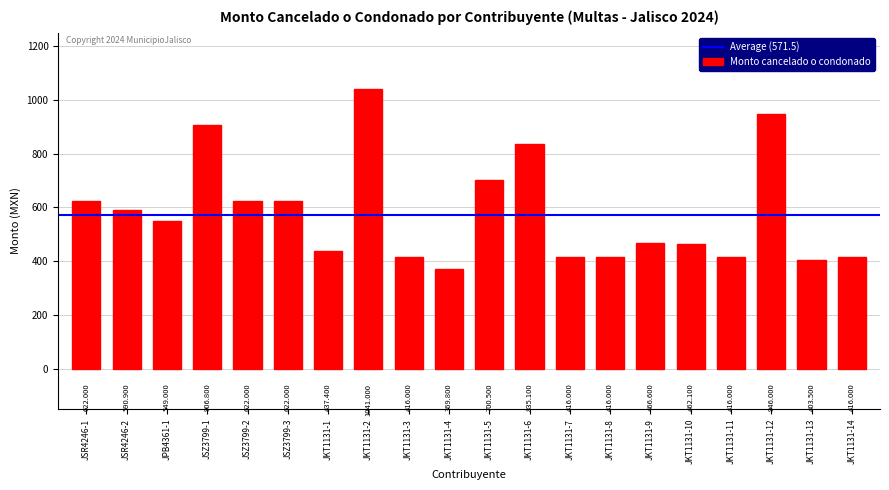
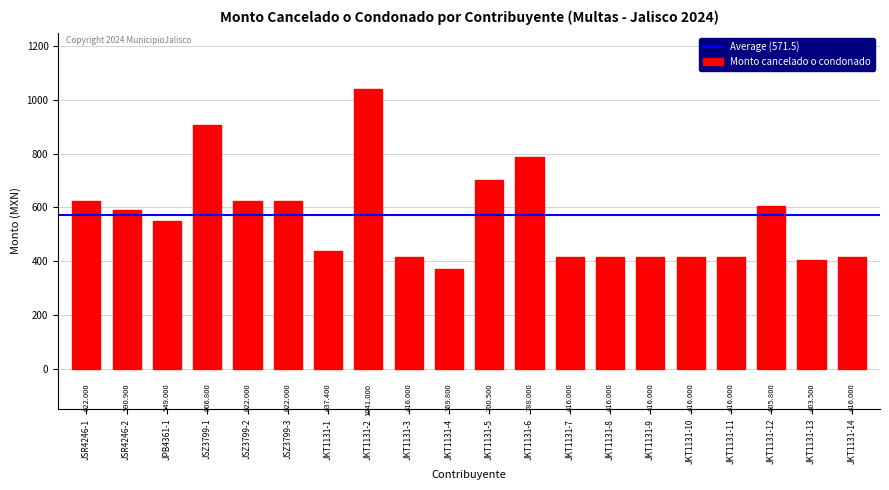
  {
-   "JKT1131-6": 835.100,
-   "JKT1131-9": 466.600,
-   "JKT1131-10": 462.100,
-   "JKT1131-12": 946.000
+   "JKT1131-6": 788.000,
+   "JKT1131-9": 416.000,
+   "JKT1131-10": 416.000,
+   "JKT1131-12": 605.800
  }
